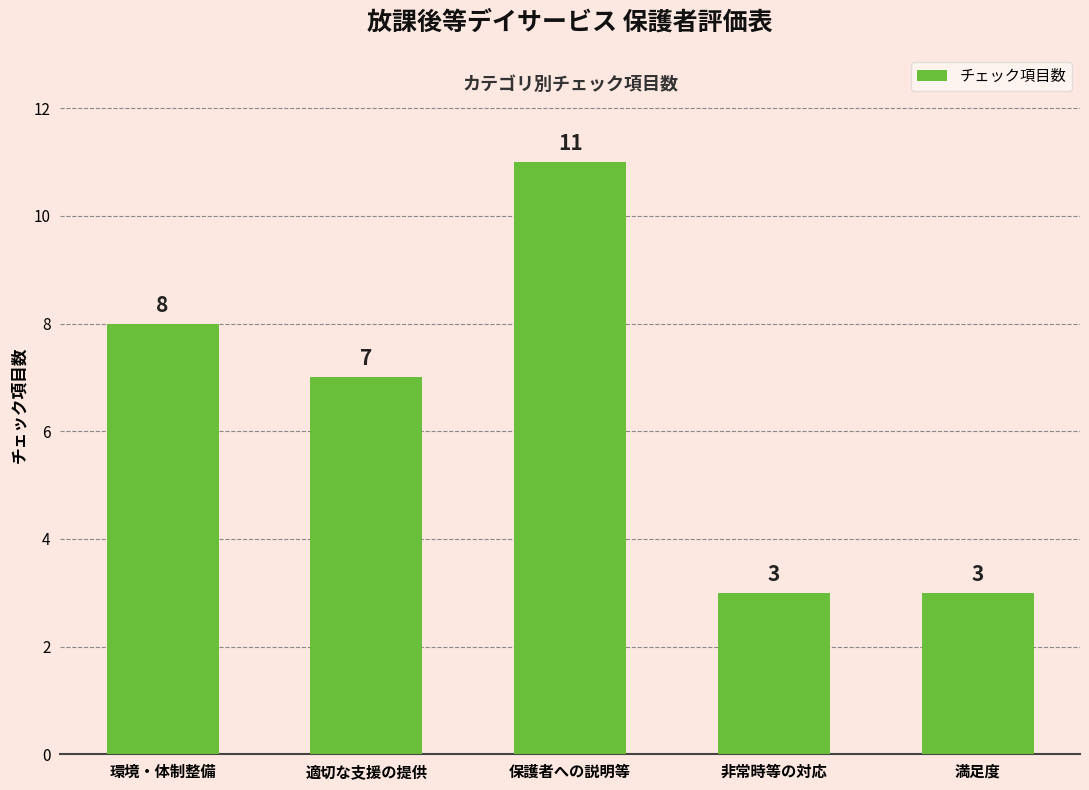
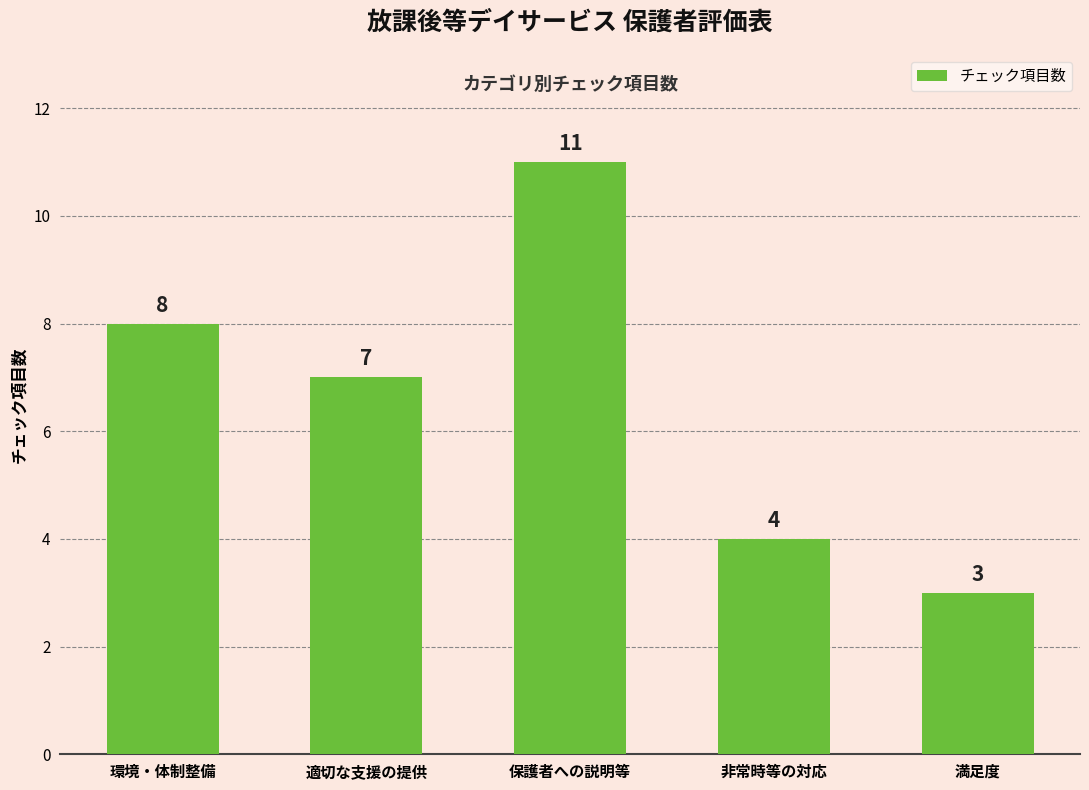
  {
    "環境・体制整備": 8,
    "適切な支援の提供": 7,
    "保護者への説明等": 11,
-   "非常時等の対応": 3,
+   "非常時等の対応": 4,
    "満足度": 3
  }
